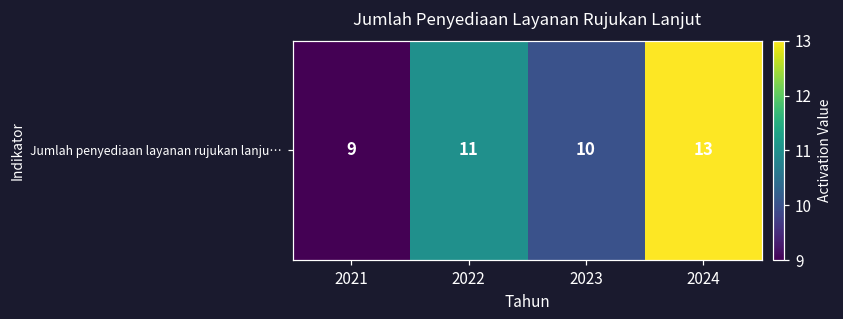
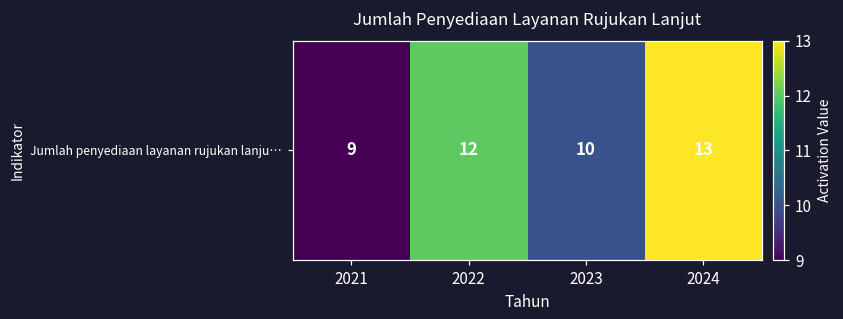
  {
    "Jumlah penyediaan layanan rujukan lanju…": {
      "2021": 9,
-     "2022": 11,
+     "2022": 12,
      "2023": 10,
      "2024": 13
    }
  }
